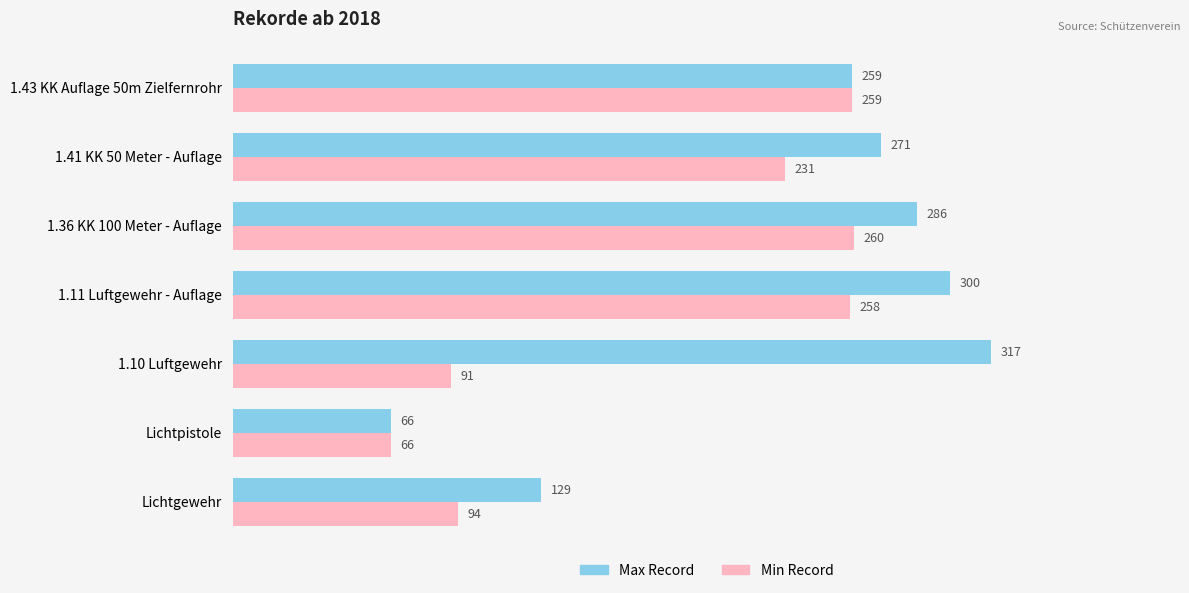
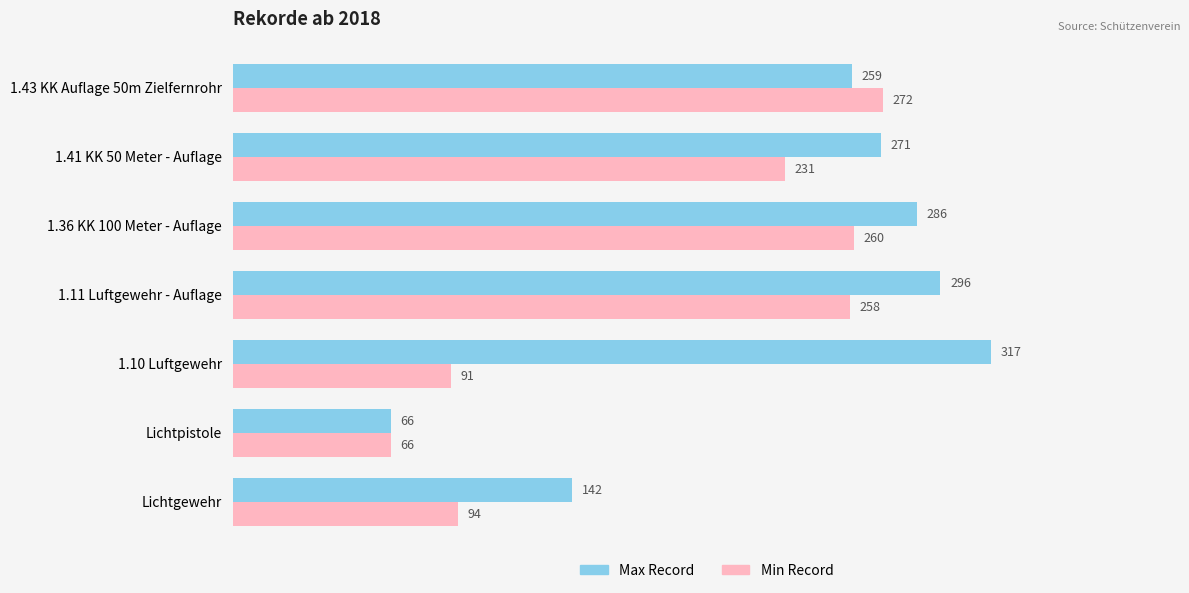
  {
    "Max Record": {
      "1.43 KK Auflage 50m Zielfernrohr": 259,
      "1.41 KK 50 Meter - Auflage": 271,
      "1.36 KK 100 Meter - Auflage": 286,
-     "1.11 Luftgewehr - Auflage": 300,
+     "1.11 Luftgewehr - Auflage": 296,
      "1.10 Luftgewehr": 317,
      "Lichtpistole": 66,
-     "Lichtgewehr": 129
+     "Lichtgewehr": 142
    },
    "Min Record": {
-     "1.43 KK Auflage 50m Zielfernrohr": 259,
+     "1.43 KK Auflage 50m Zielfernrohr": 272,
      "1.41 KK 50 Meter - Auflage": 231,
      "1.36 KK 100 Meter - Auflage": 260,
      "1.11 Luftgewehr - Auflage": 258,
      "1.10 Luftgewehr": 91,
      "Lichtpistole": 66,
      "Lichtgewehr": 94
    }
  }
